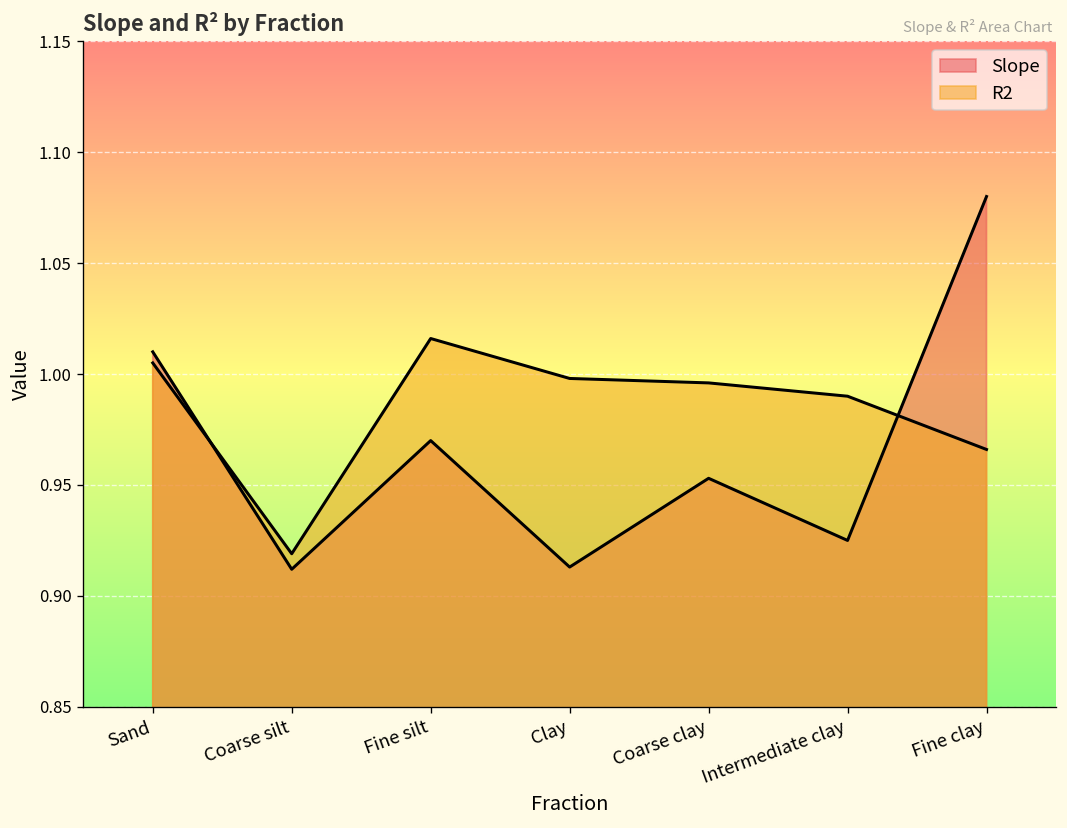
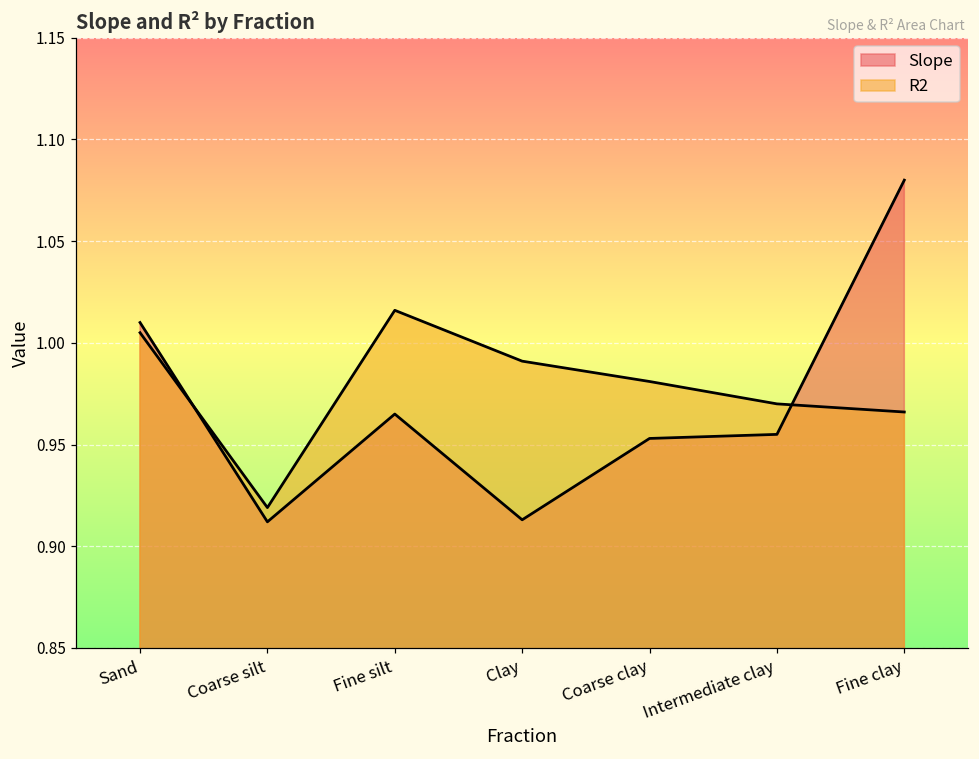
  {
    "Slope": {
      "Sand": 1.010,
      "Coarse silt": 0.912,
-     "Fine silt": 0.970,
+     "Fine silt": 0.965,
      "Clay": 0.913,
      "Coarse clay": 0.953,
-     "Intermediate clay": 0.925,
+     "Intermediate clay": 0.955,
      "Fine clay": 1.080
    },
    "R2": {
      "Sand": 1.005,
      "Coarse silt": 0.919,
      "Fine silt": 1.016,
-     "Clay": 0.998,
-     "Coarse clay": 0.996,
-     "Intermediate clay": 0.99,
+     "Clay": 0.991,
+     "Coarse clay": 0.981,
+     "Intermediate clay": 0.97,
      "Fine clay": 0.966
    }
  }
